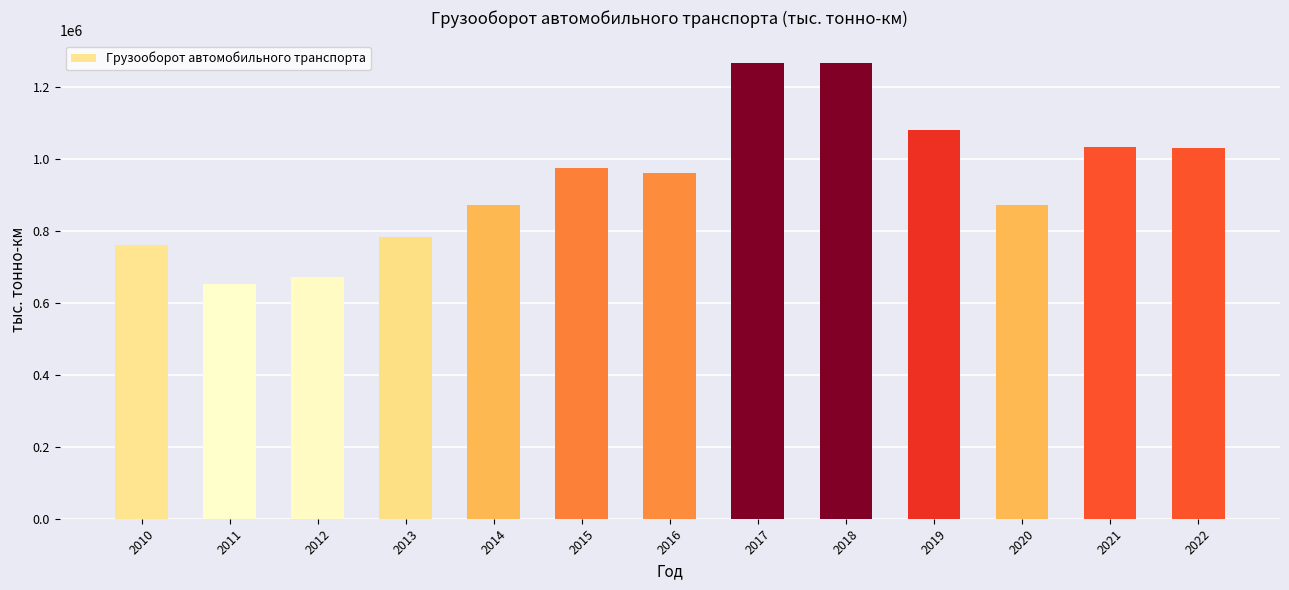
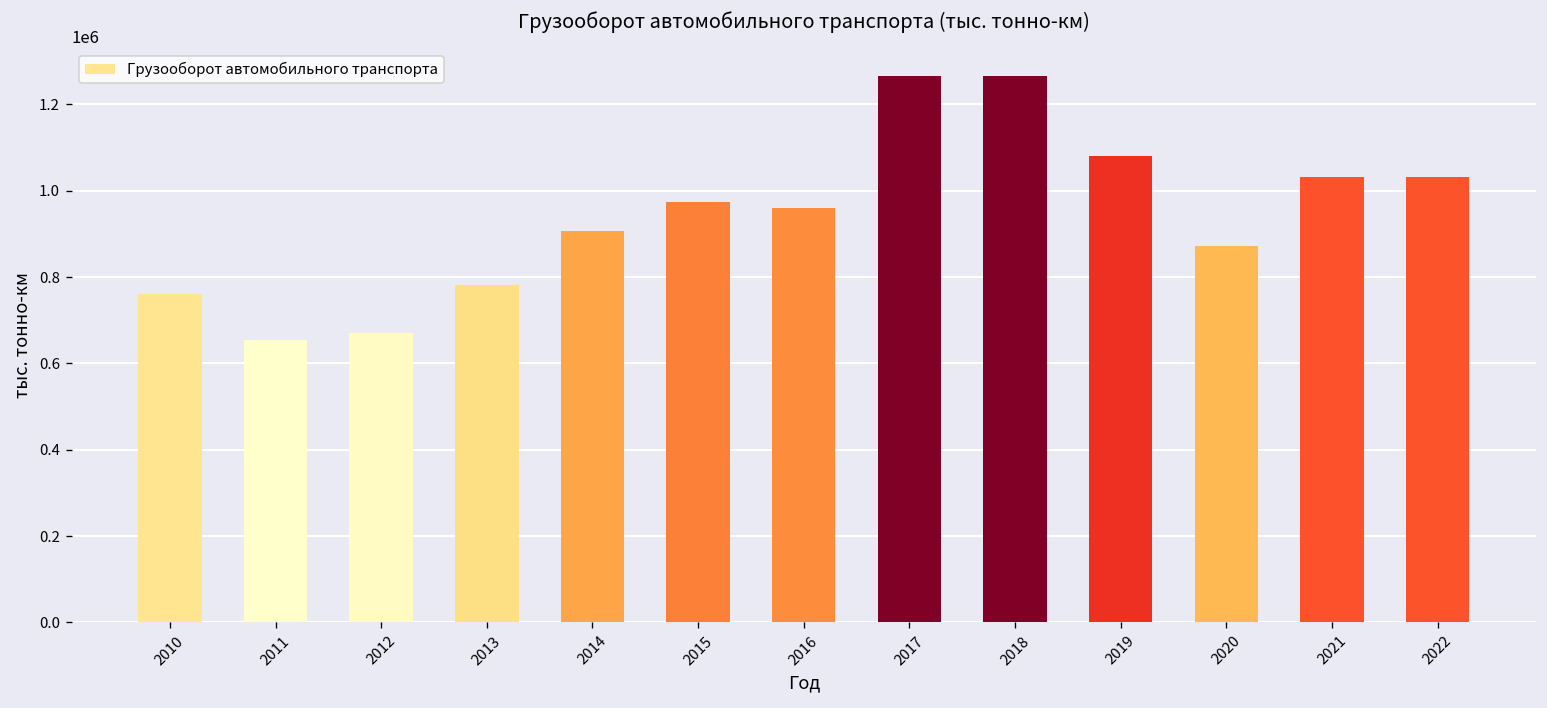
  {
    "2010": 760000,
    "2011": 650000,
    "2012": 670000,
    "2013": 780000,
-   "2014": 870000,
+   "2014": 910000,
    "2015": 970000,
    "2016": 960000,
    "2017": 1270000,
    "2018": 1270000,
    "2019": 1080000,
    "2020": 870000,
    "2021": 1030000,
    "2022": 1030000
  }
